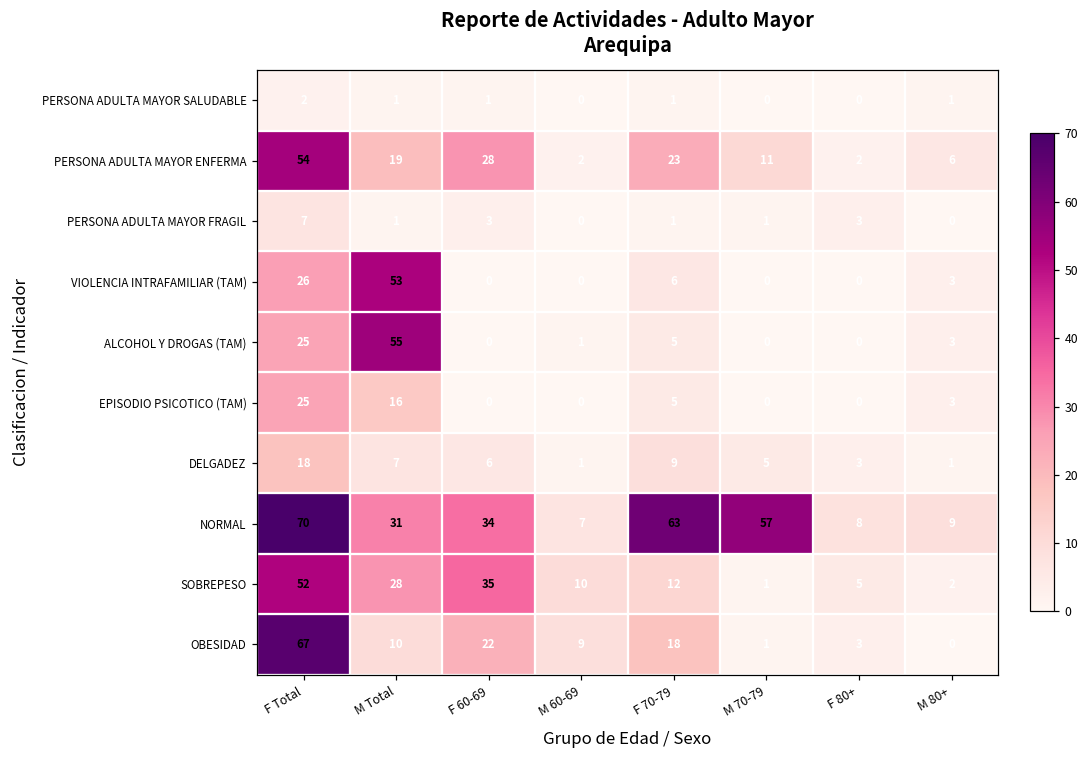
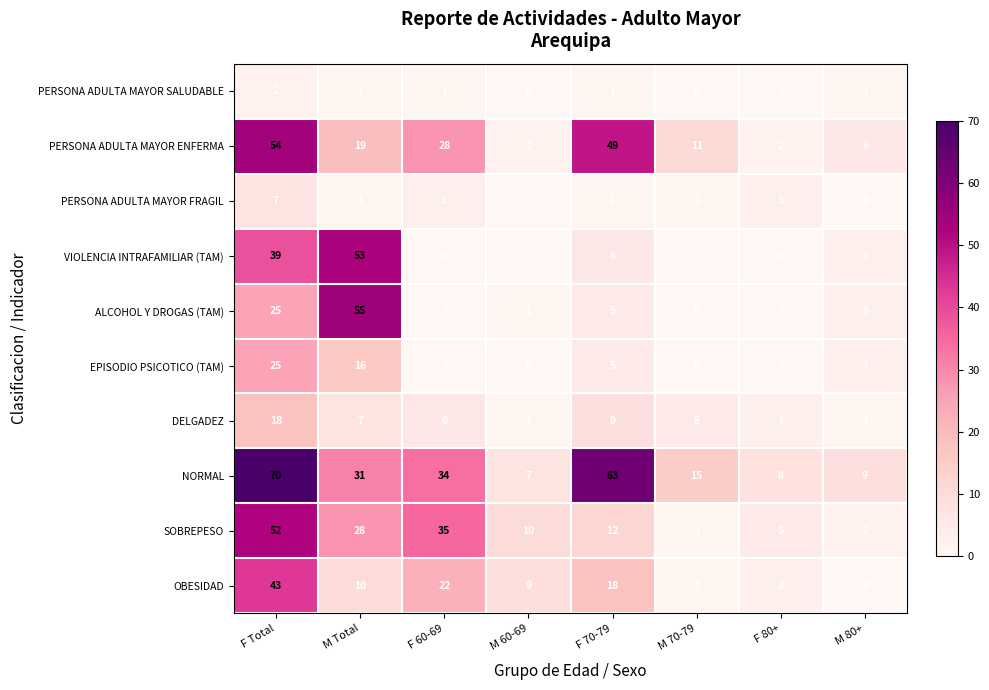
  {
    "PERSONA ADULTA MAYOR ENFERMA": {
      "F Total": 54,
      "M Total": 19,
      "F 60-69": 28,
-     "F 70-79": 23
+     "F 70-79": 49
    },
    "VIOLENCIA INTRAFAMILIAR (TAM)": {
-     "F Total": 26,
+     "F Total": 39,
      "M Total": 53
    },
    "ALCOHOL Y DROGAS (TAM)": {
      "F Total": 25,
      "M Total": 55
    },
    "EPISODIO PSICOTICO (TAM)": {
      "F Total": 25,
      "M Total": 16
    },
    "DELGADEZ": {
      "F Total": 18
    },
    "NORMAL": {
      "F Total": 70,
      "M Total": 31,
      "F 60-69": 34,
      "F 70-79": 63,
-     "M 70-79": 57
+     "M 70-79": 15
    },
    "SOBREPESO": {
      "F Total": 52,
      "M Total": 28,
      "F 60-69": 35
    },
    "OBESIDAD": {
-     "F Total": 67,
+     "F Total": 43,
      "F 60-69": 22,
      "F 70-79": 18
    }
  }
